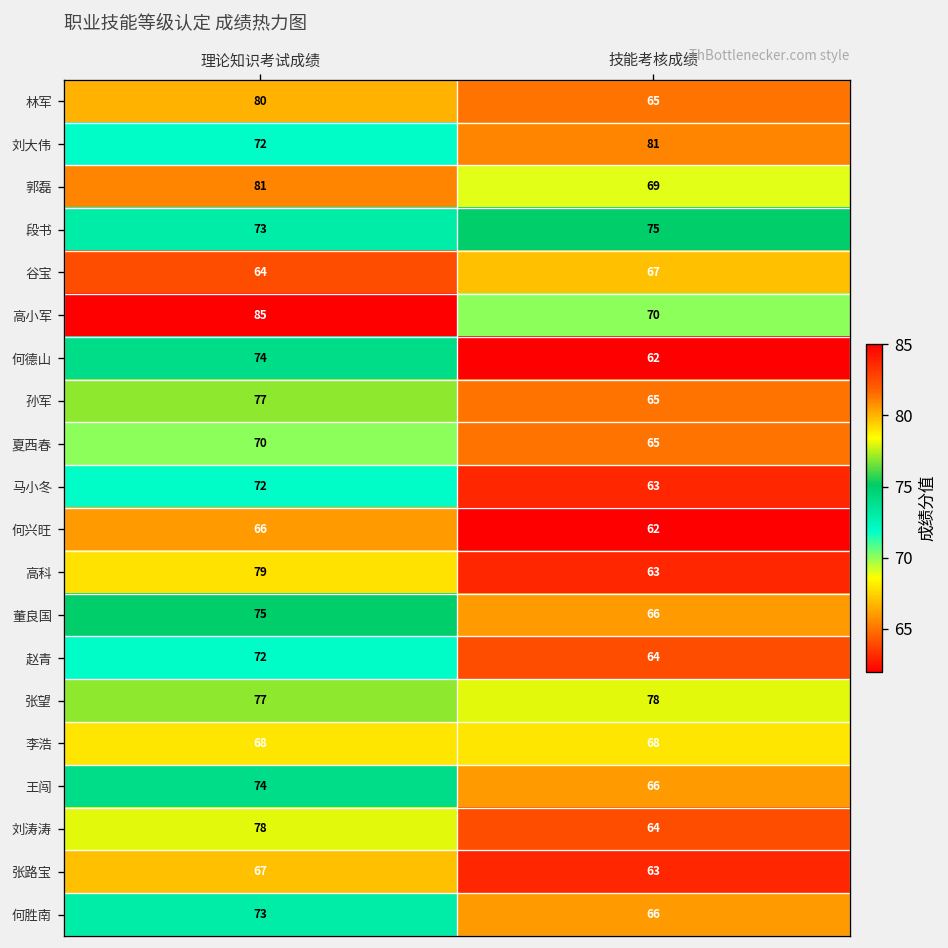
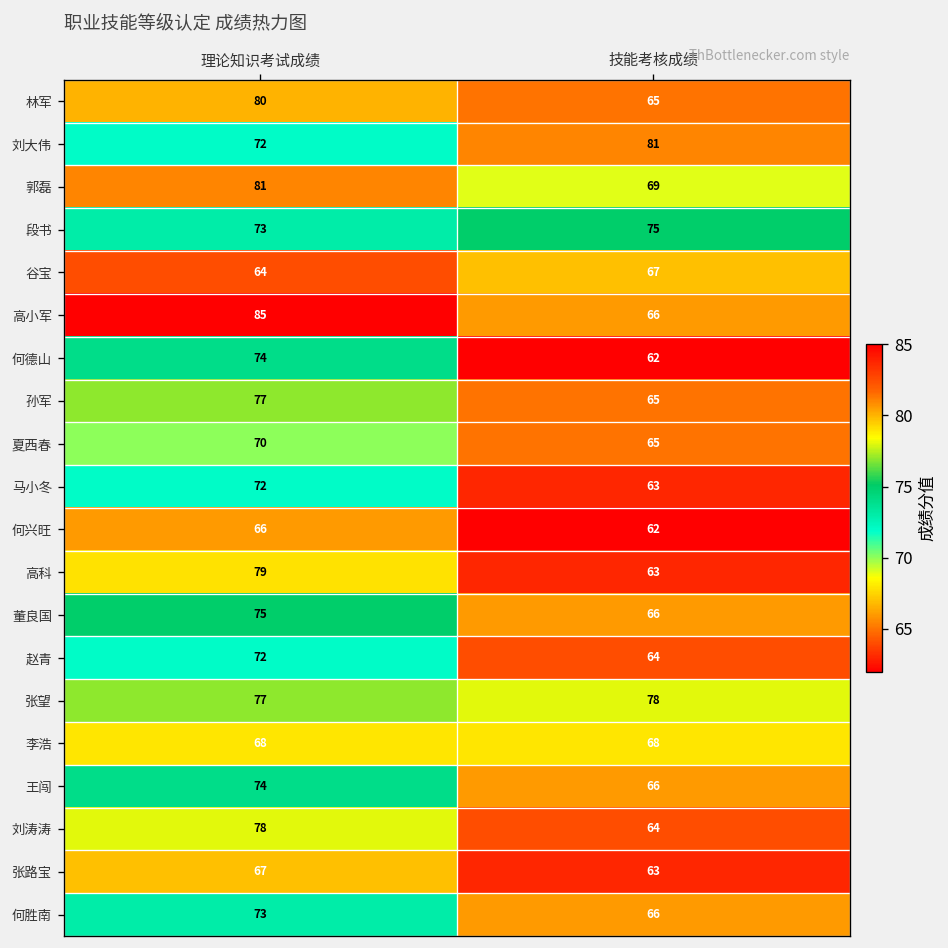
  {
    "林军": {
      "理论知识考试成绩": 80,
      "技能考核成绩": 65
    },
    "刘大伟": {
      "理论知识考试成绩": 72,
      "技能考核成绩": 81
    },
    "郭磊": {
      "理论知识考试成绩": 81,
      "技能考核成绩": 69
    },
    "段书": {
      "理论知识考试成绩": 73,
      "技能考核成绩": 75
    },
    "谷宝": {
      "理论知识考试成绩": 64,
      "技能考核成绩": 67
    },
    "高小军": {
      "理论知识考试成绩": 85,
-     "技能考核成绩": 70
+     "技能考核成绩": 66
    },
    "何德山": {
      "理论知识考试成绩": 74,
      "技能考核成绩": 62
    },
    "孙军": {
      "理论知识考试成绩": 77,
      "技能考核成绩": 65
    },
    "夏西春": {
      "理论知识考试成绩": 70,
      "技能考核成绩": 65
    },
    "马小冬": {
      "理论知识考试成绩": 72,
      "技能考核成绩": 63
    },
    "何兴旺": {
      "理论知识考试成绩": 66,
      "技能考核成绩": 62
    },
    "高科": {
      "理论知识考试成绩": 79,
      "技能考核成绩": 63
    },
    "董良国": {
      "理论知识考试成绩": 75,
      "技能考核成绩": 66
    },
    "赵青": {
      "理论知识考试成绩": 72,
      "技能考核成绩": 64
    },
    "张望": {
      "理论知识考试成绩": 77,
      "技能考核成绩": 78
    },
    "李浩": {
      "理论知识考试成绩": 68,
      "技能考核成绩": 68
    },
    "王闯": {
      "理论知识考试成绩": 74,
      "技能考核成绩": 66
    },
    "刘涛涛": {
      "理论知识考试成绩": 78,
      "技能考核成绩": 64
    },
    "张路宝": {
      "理论知识考试成绩": 67,
      "技能考核成绩": 63
    },
    "何胜南": {
      "理论知识考试成绩": 73,
      "技能考核成绩": 66
    }
  }
